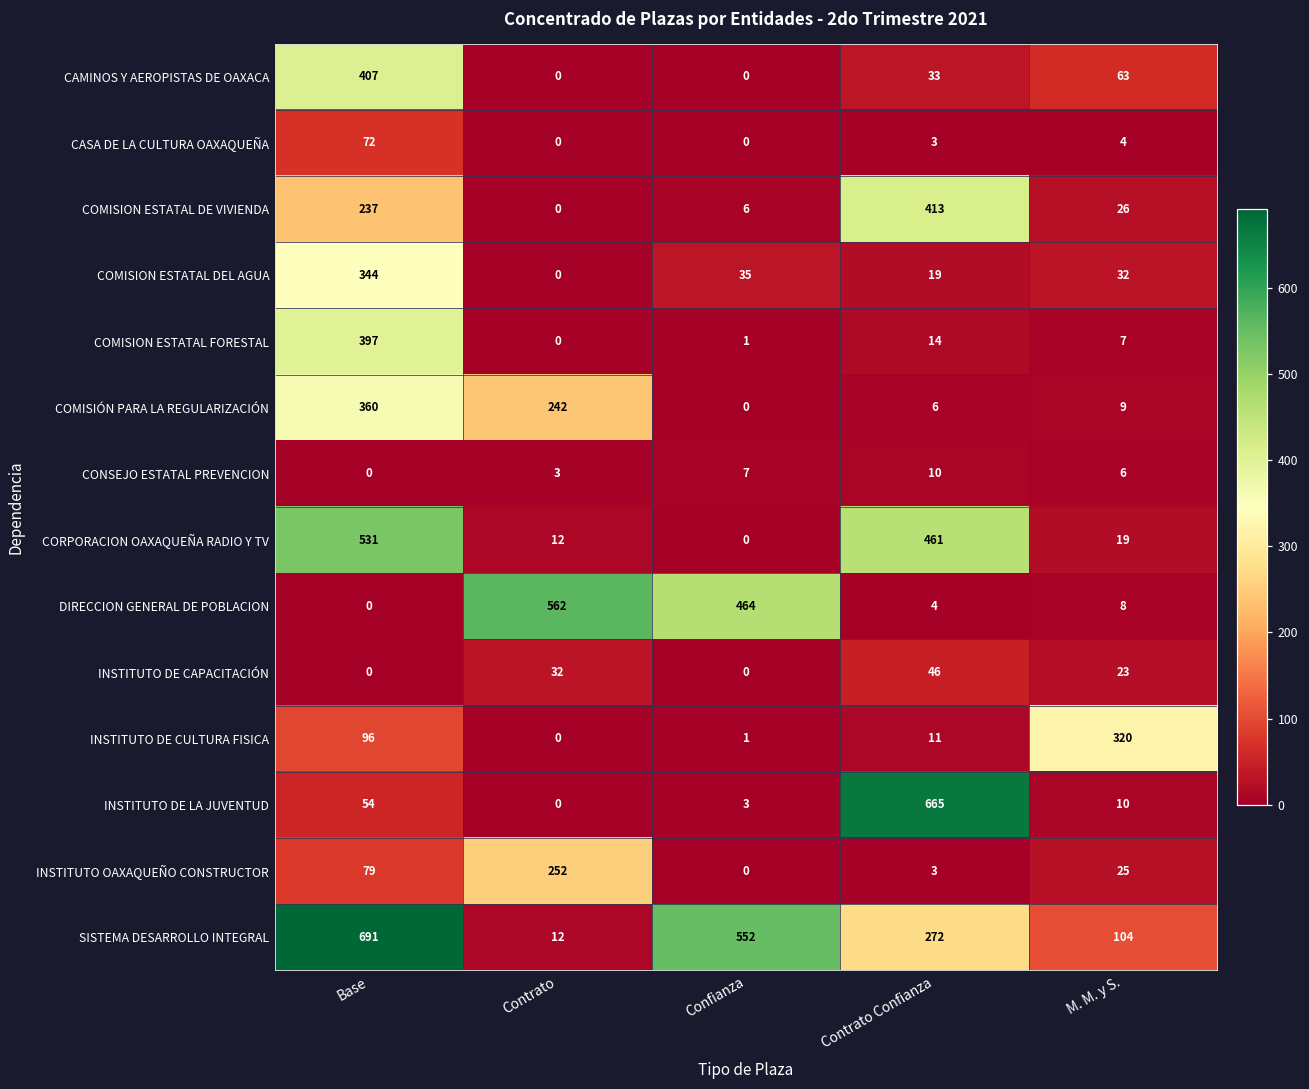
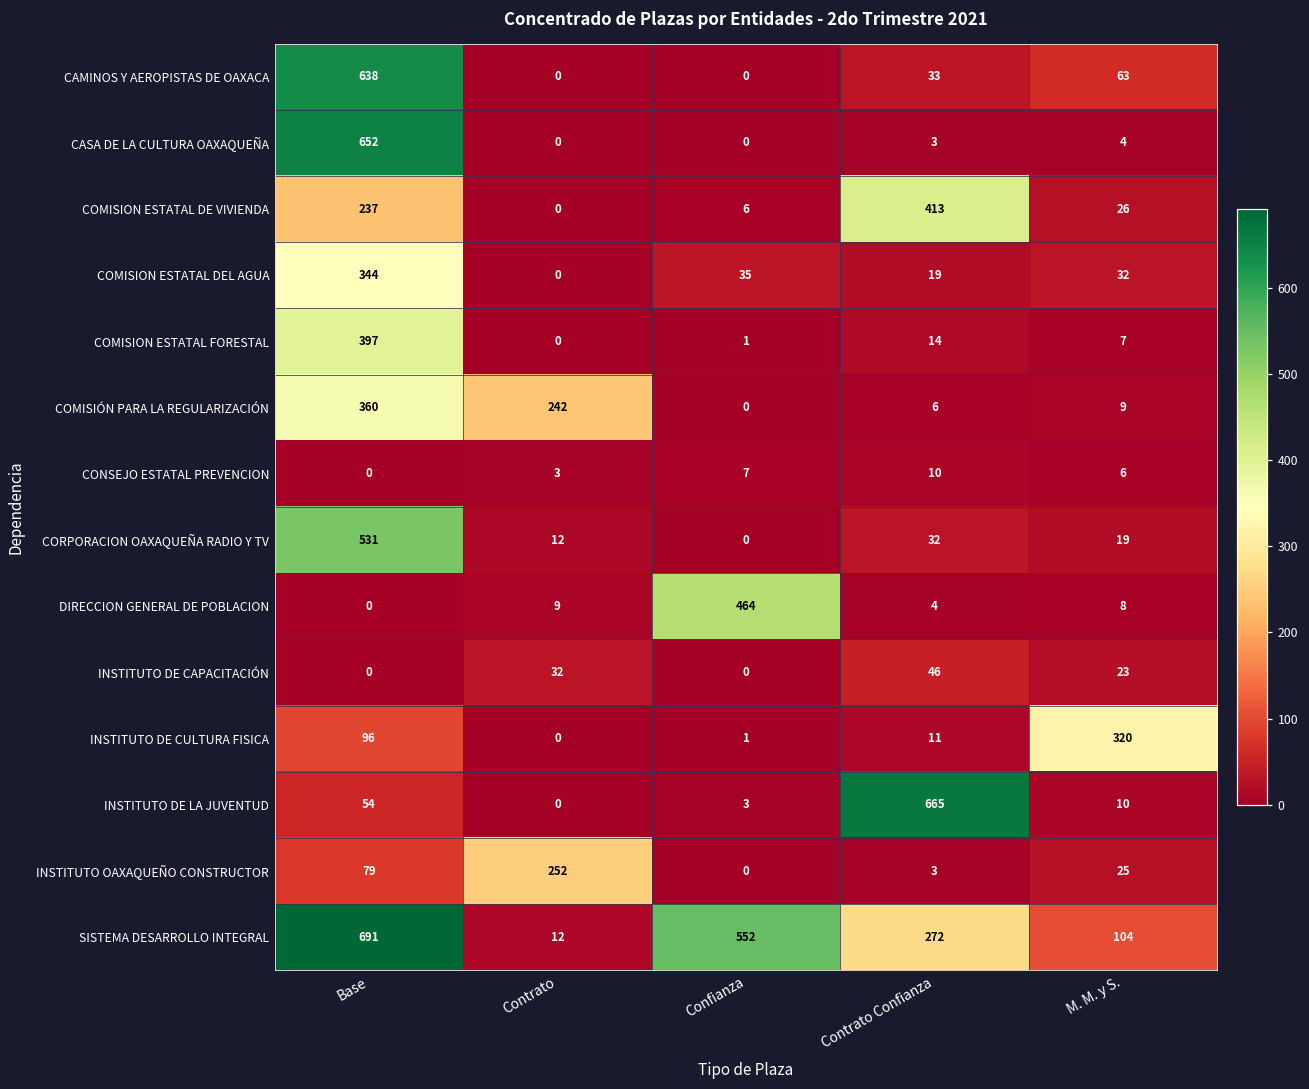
  {
    "CAMINOS Y AEROPISTAS DE OAXACA": {
-     "Base": 407,
+     "Base": 638,
      "Contrato": 0,
      "Confianza": 0,
      "Contrato Confianza": 33,
      "M. M. y S.": 63
    },
    "CASA DE LA CULTURA OAXAQUEÑA": {
-     "Base": 72,
+     "Base": 652,
      "Contrato": 0,
      "Confianza": 0,
      "Contrato Confianza": 3,
      "M. M. y S.": 4
    },
    "COMISION ESTATAL DE VIVIENDA": {
      "Base": 237,
      "Contrato": 0,
      "Confianza": 6,
      "Contrato Confianza": 413,
      "M. M. y S.": 26
    },
    "COMISION ESTATAL DEL AGUA": {
      "Base": 344,
      "Contrato": 0,
      "Confianza": 35,
      "Contrato Confianza": 19,
      "M. M. y S.": 32
    },
    "COMISION ESTATAL FORESTAL": {
      "Base": 397,
      "Contrato": 0,
      "Confianza": 1,
      "Contrato Confianza": 14,
      "M. M. y S.": 7
    },
    "COMISIÓN PARA LA REGULARIZACIÓN": {
      "Base": 360,
      "Contrato": 242,
      "Confianza": 0,
      "Contrato Confianza": 6,
      "M. M. y S.": 9
    },
    "CONSEJO ESTATAL PREVENCION": {
      "Base": 0,
      "Contrato": 3,
      "Confianza": 7,
      "Contrato Confianza": 10,
      "M. M. y S.": 6
    },
    "CORPORACION OAXAQUEÑA RADIO Y TV": {
      "Base": 531,
      "Contrato": 12,
      "Confianza": 0,
-     "Contrato Confianza": 461,
+     "Contrato Confianza": 32,
      "M. M. y S.": 19
    },
    "DIRECCION GENERAL DE POBLACION": {
      "Base": 0,
-     "Contrato": 562,
+     "Contrato": 9,
      "Confianza": 464,
      "Contrato Confianza": 4,
      "M. M. y S.": 8
    },
    "INSTITUTO DE CAPACITACIÓN": {
      "Base": 0,
      "Contrato": 32,
      "Confianza": 0,
      "Contrato Confianza": 46,
      "M. M. y S.": 23
    },
    "INSTITUTO DE CULTURA FISICA": {
      "Base": 96,
      "Contrato": 0,
      "Confianza": 1,
      "Contrato Confianza": 11,
      "M. M. y S.": 320
    },
    "INSTITUTO DE LA JUVENTUD": {
      "Base": 54,
      "Contrato": 0,
      "Confianza": 3,
      "Contrato Confianza": 665,
      "M. M. y S.": 10
    },
    "INSTITUTO OAXAQUEÑO CONSTRUCTOR": {
      "Base": 79,
      "Contrato": 252,
      "Confianza": 0,
      "Contrato Confianza": 3,
      "M. M. y S.": 25
    },
    "SISTEMA DESARROLLO INTEGRAL": {
      "Base": 691,
      "Contrato": 12,
      "Confianza": 552,
      "Contrato Confianza": 272,
      "M. M. y S.": 104
    }
  }
